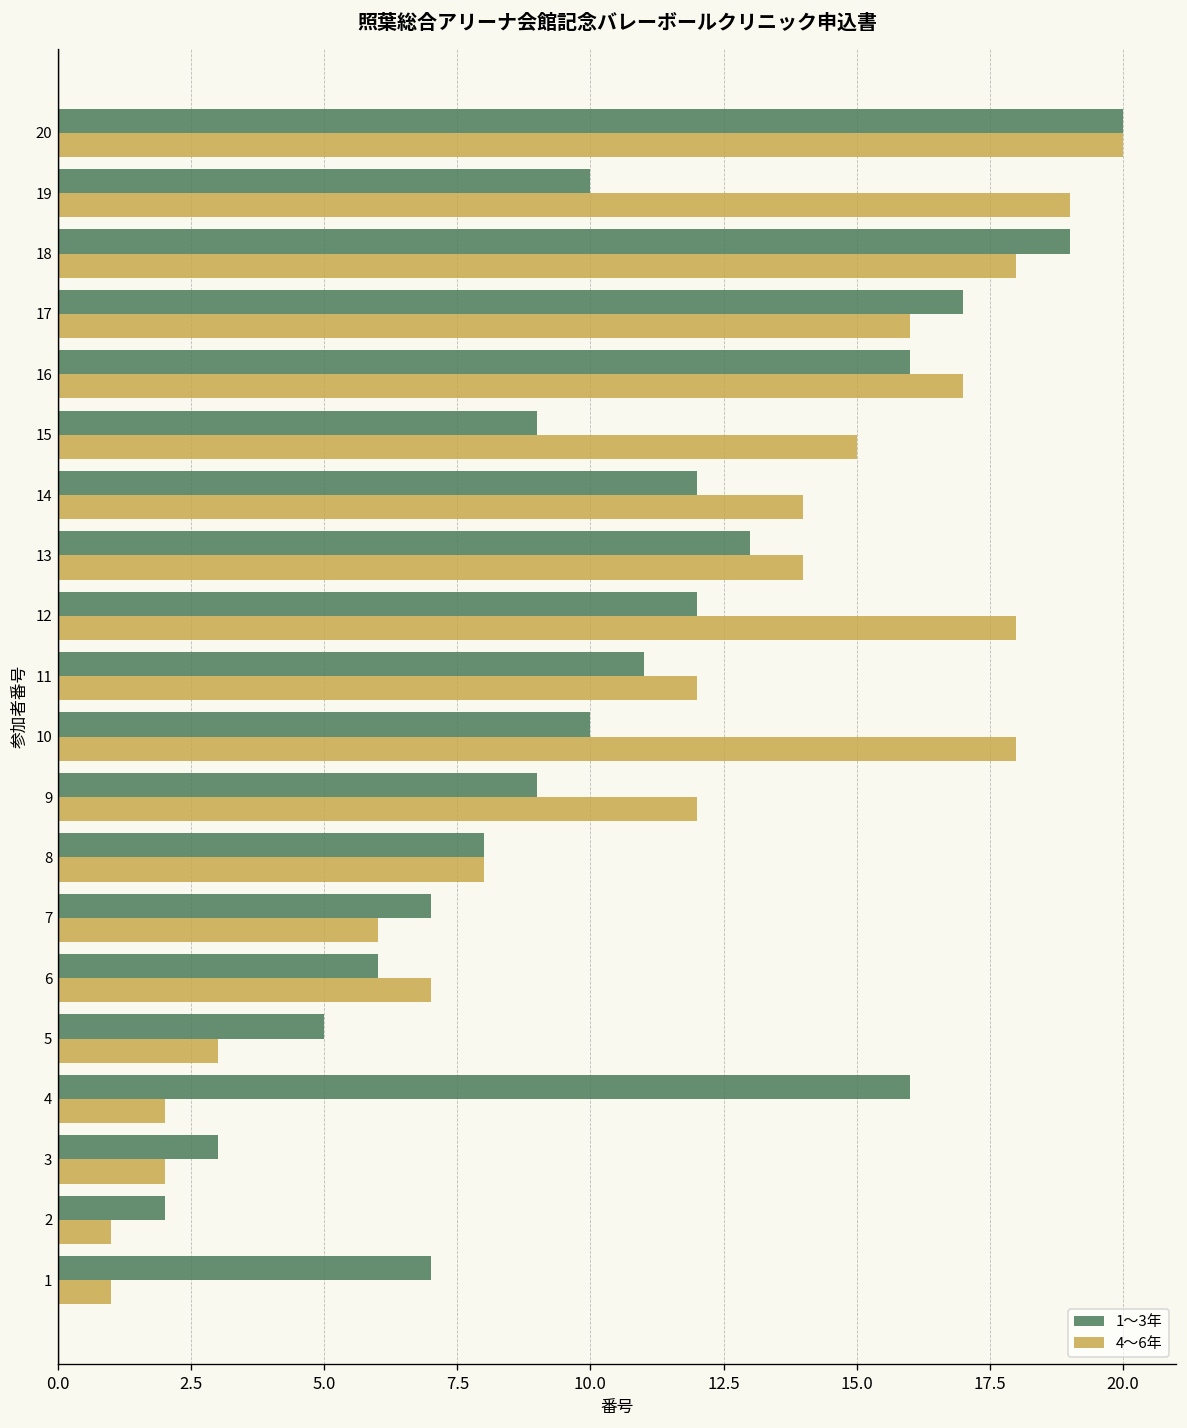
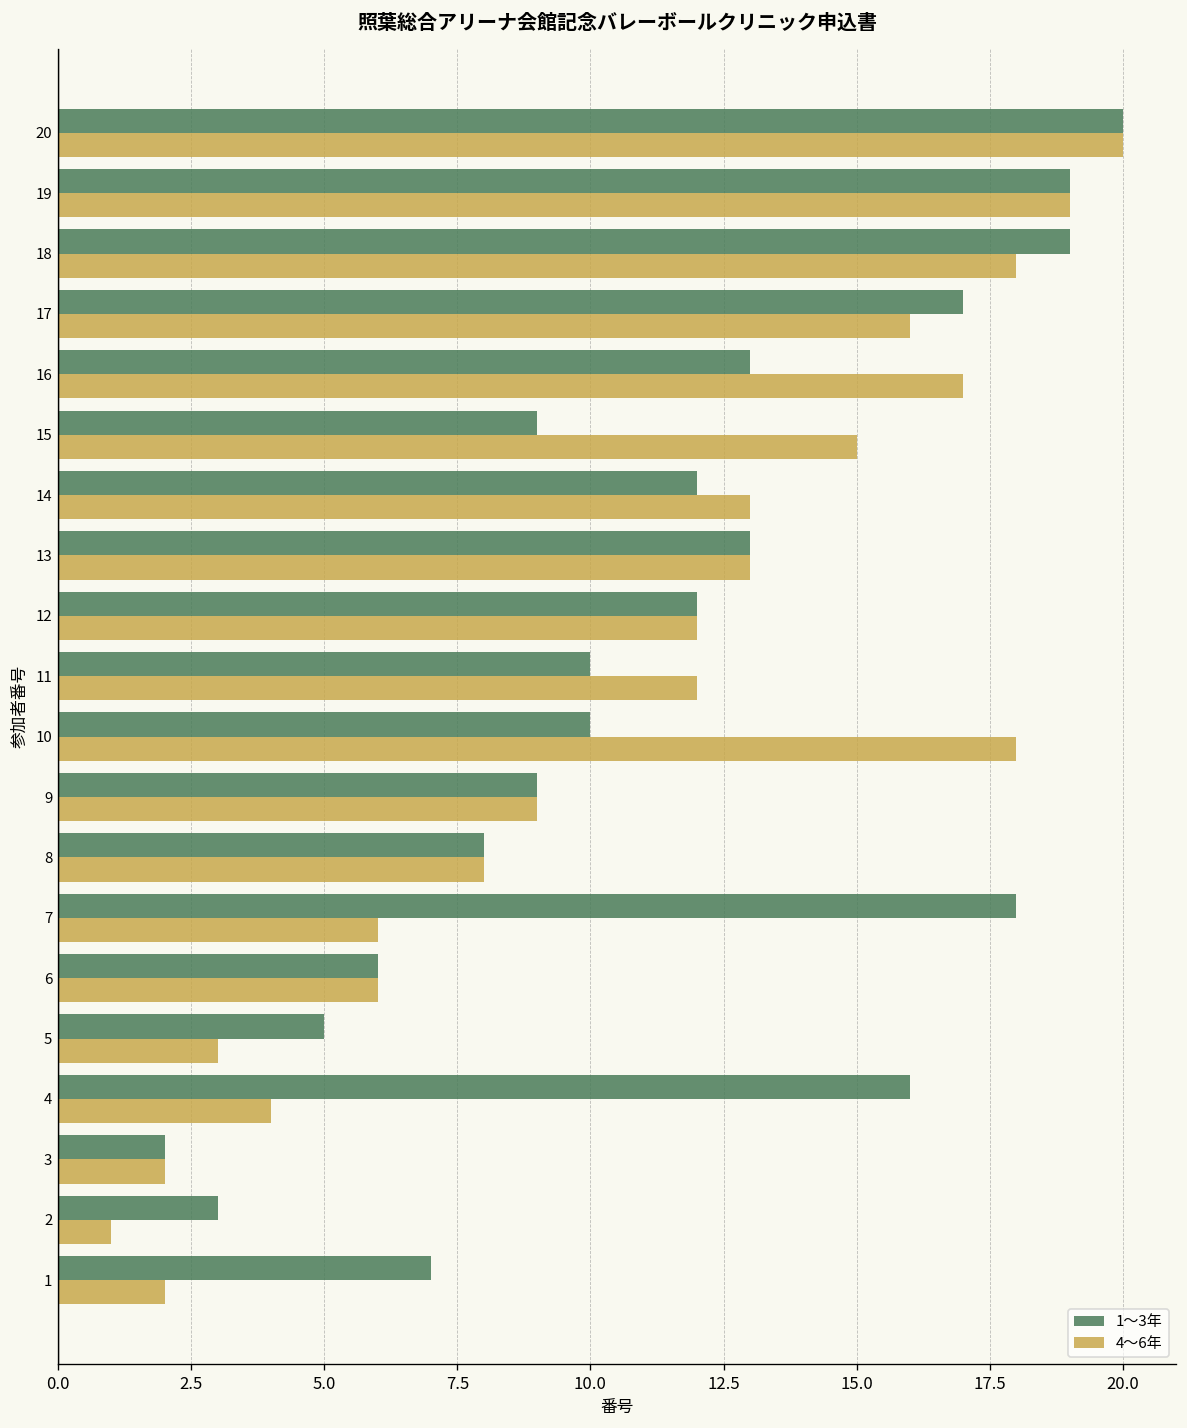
  {
    "1〜3年": {
      "20": 20,
-     "19": 10,
+     "19": 19,
      "18": 19,
      "17": 17,
-     "16": 16,
+     "16": 13,
      "15": 9,
      "14": 12,
      "13": 13,
      "12": 12,
-     "11": 11,
+     "11": 10,
      "10": 10,
      "9": 9,
      "8": 8,
-     "7": 7,
+     "7": 18,
      "6": 6,
      "5": 5,
      "4": 16,
-     "3": 3,
-     "2": 2,
+     "3": 2,
+     "2": 3,
      "1": 7
    },
    "4〜6年": {
      "20": 20,
      "19": 19,
      "18": 18,
      "17": 16,
      "16": 17,
      "15": 15,
-     "14": 14,
-     "13": 14,
-     "12": 18,
+     "14": 13,
+     "13": 13,
+     "12": 12,
      "11": 12,
      "10": 18,
-     "9": 12,
+     "9": 9,
      "8": 8,
      "7": 6,
-     "6": 7,
+     "6": 6,
      "5": 3,
-     "4": 2,
+     "4": 4,
      "3": 2,
      "2": 1,
-     "1": 1
+     "1": 2
    }
  }
